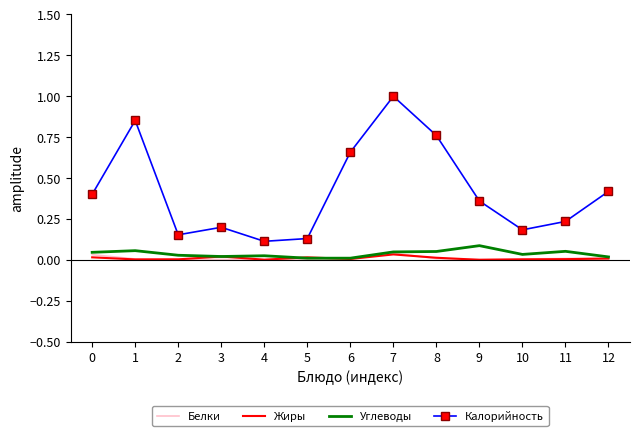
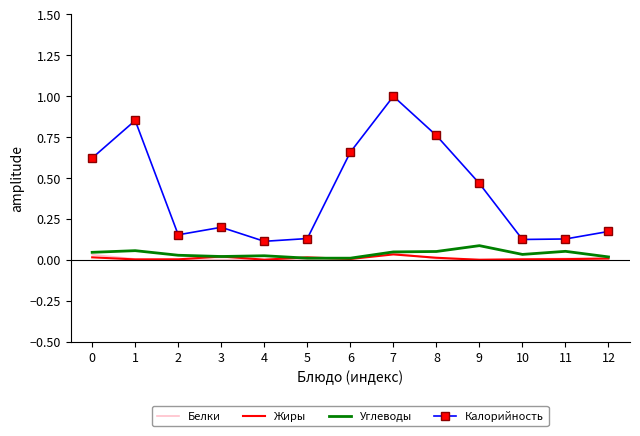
  {
    "Белки": {
      "3": 0.00
    },
    "Жиры": {
      "0": 0.02
    },
    "Углеводы": {
      "1": 0.06,
      "2": 0.03,
      "4": 0.03,
      "8": 0.05,
      "9": 0.09,
      "10": 0.03,
      "11": 0.05
    },
    "Калорийность": {
-     "0": 0.40,
+     "0": 0.62,
      "1": 0.85,
      "2": 0.15,
      "3": 0.20,
      "4": 0.11,
      "5": 0.13,
      "6": 0.66,
      "7": 1.00,
      "8": 0.76,
-     "9": 0.36,
-     "10": 0.18,
-     "11": 0.23,
-     "12": 0.42
+     "9": 0.47,
+     "10": 0.12,
+     "11": 0.13,
+     "12": 0.17
    }
  }
